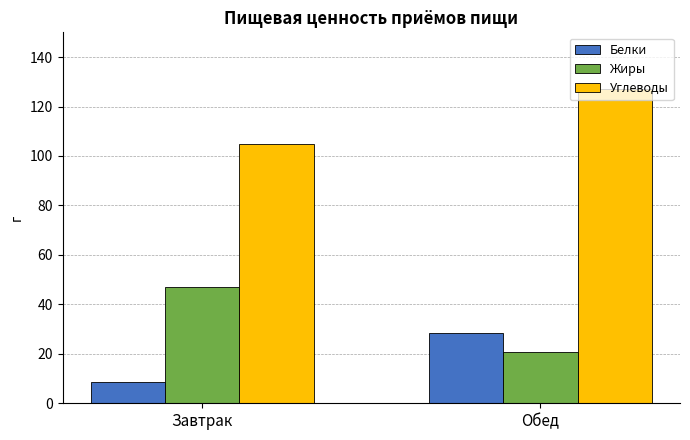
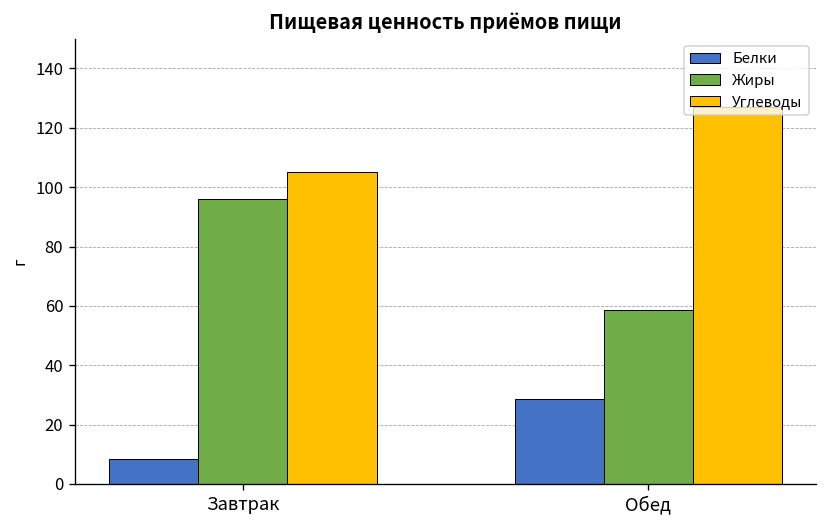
  {
    "Белки": {
      "Завтрак": 9,
      "Обед": 29
    },
    "Жиры": {
-     "Завтрак": 47,
-     "Обед": 21
+     "Завтрак": 96,
+     "Обед": 59
    },
    "Углеводы": {
      "Завтрак": 105
    }
  }
